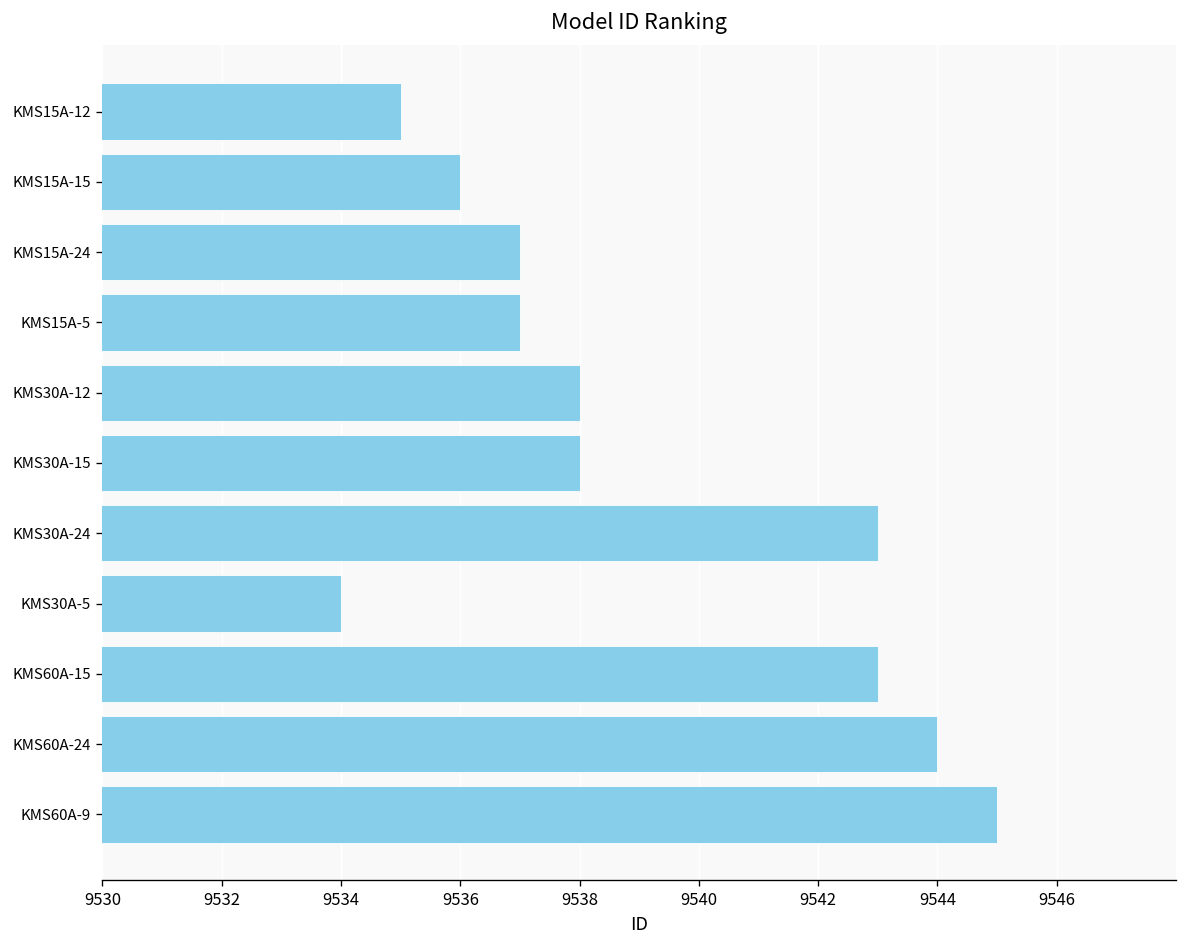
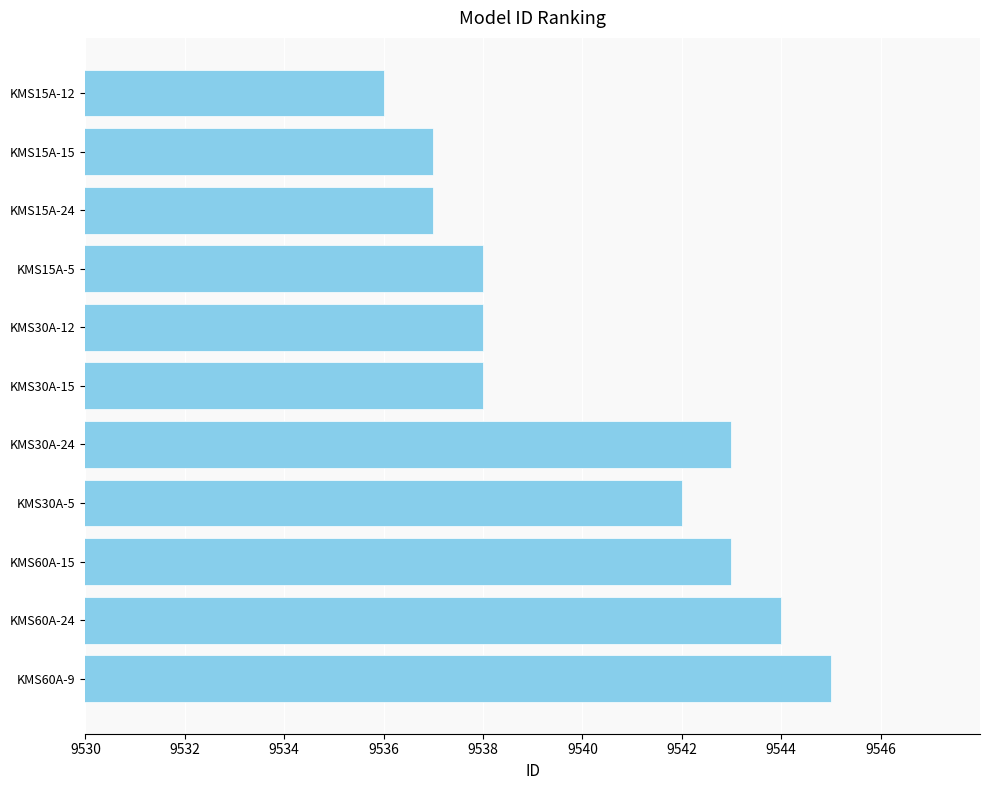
  {
-   "KMS15A-12": 9535,
-   "KMS15A-15": 9536,
+   "KMS15A-12": 9536,
+   "KMS15A-15": 9537,
    "KMS15A-24": 9537,
-   "KMS15A-5": 9537,
+   "KMS15A-5": 9538,
    "KMS30A-12": 9538,
    "KMS30A-15": 9538,
    "KMS30A-24": 9543,
-   "KMS30A-5": 9534,
+   "KMS30A-5": 9542,
    "KMS60A-15": 9543,
    "KMS60A-24": 9544,
    "KMS60A-9": 9545
  }
